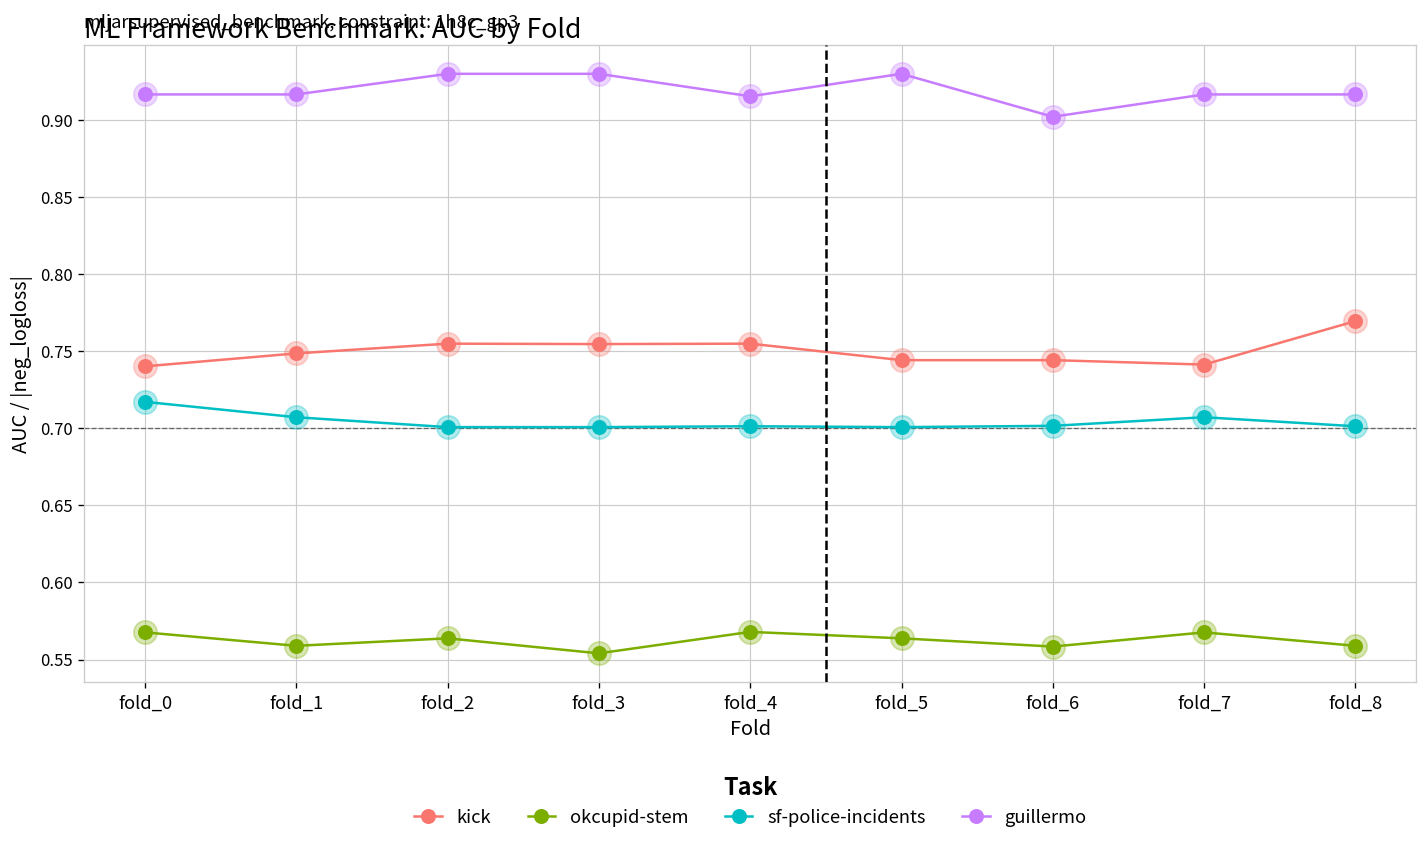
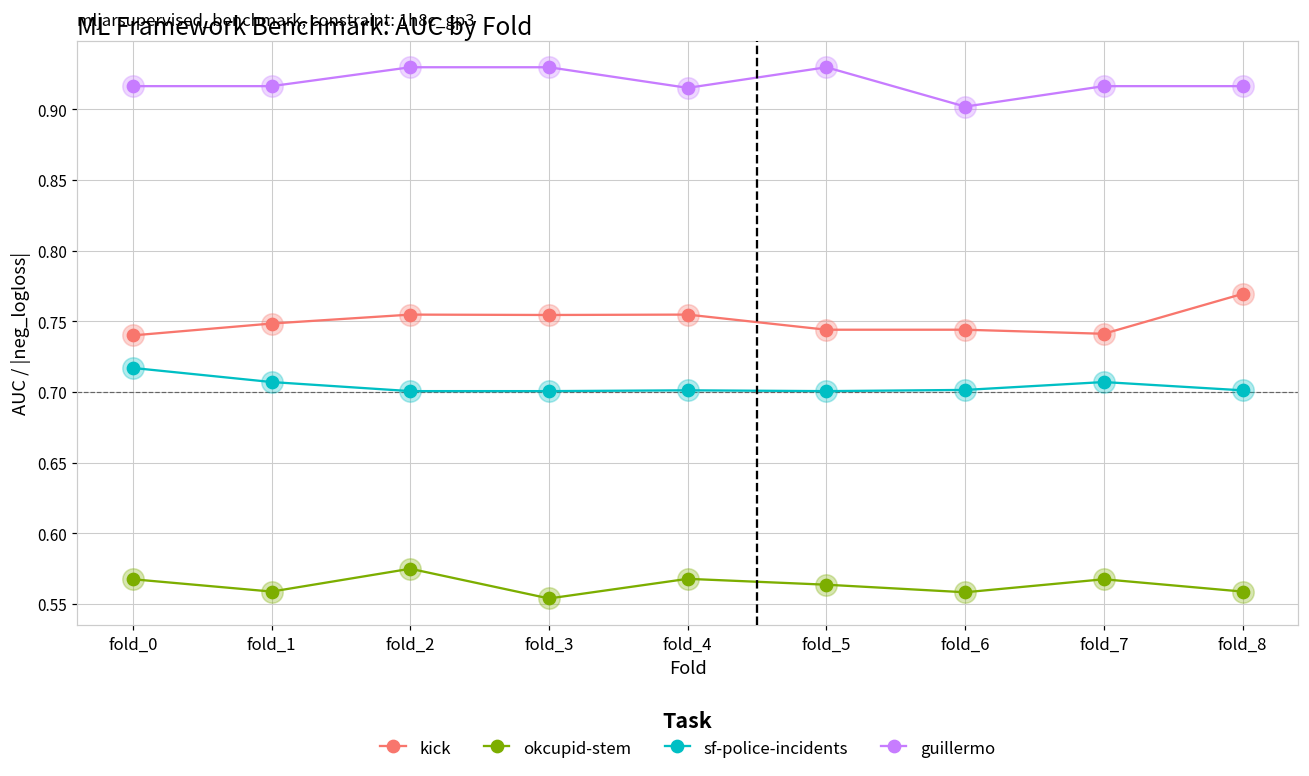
  {
    "kick": {
      "fold_0": 0.740,
      "fold_1": 0.748,
      "fold_2": 0.755,
      "fold_3": 0.755,
      "fold_4": 0.755,
      "fold_5": 0.744,
      "fold_6": 0.744,
      "fold_7": 0.741,
      "fold_8": 0.769
    },
    "okcupid-stem": {
      "fold_0": 0.568,
      "fold_1": 0.559,
-     "fold_2": 0.564,
+     "fold_2": 0.575,
      "fold_3": 0.554,
      "fold_4": 0.568,
      "fold_5": 0.564,
      "fold_6": 0.558,
      "fold_7": 0.568,
      "fold_8": 0.559
    },
    "sf-police-incidents": {
      "fold_0": 0.717,
      "fold_1": 0.707,
      "fold_2": 0.701,
      "fold_3": 0.701,
      "fold_4": 0.701,
      "fold_5": 0.701,
      "fold_6": 0.702,
      "fold_7": 0.707,
      "fold_8": 0.701
    },
    "guillermo": {
      "fold_0": 0.916,
      "fold_1": 0.916,
      "fold_2": 0.930,
      "fold_3": 0.930,
      "fold_4": 0.915,
      "fold_5": 0.930,
      "fold_6": 0.902,
      "fold_7": 0.916,
      "fold_8": 0.916
    }
  }
